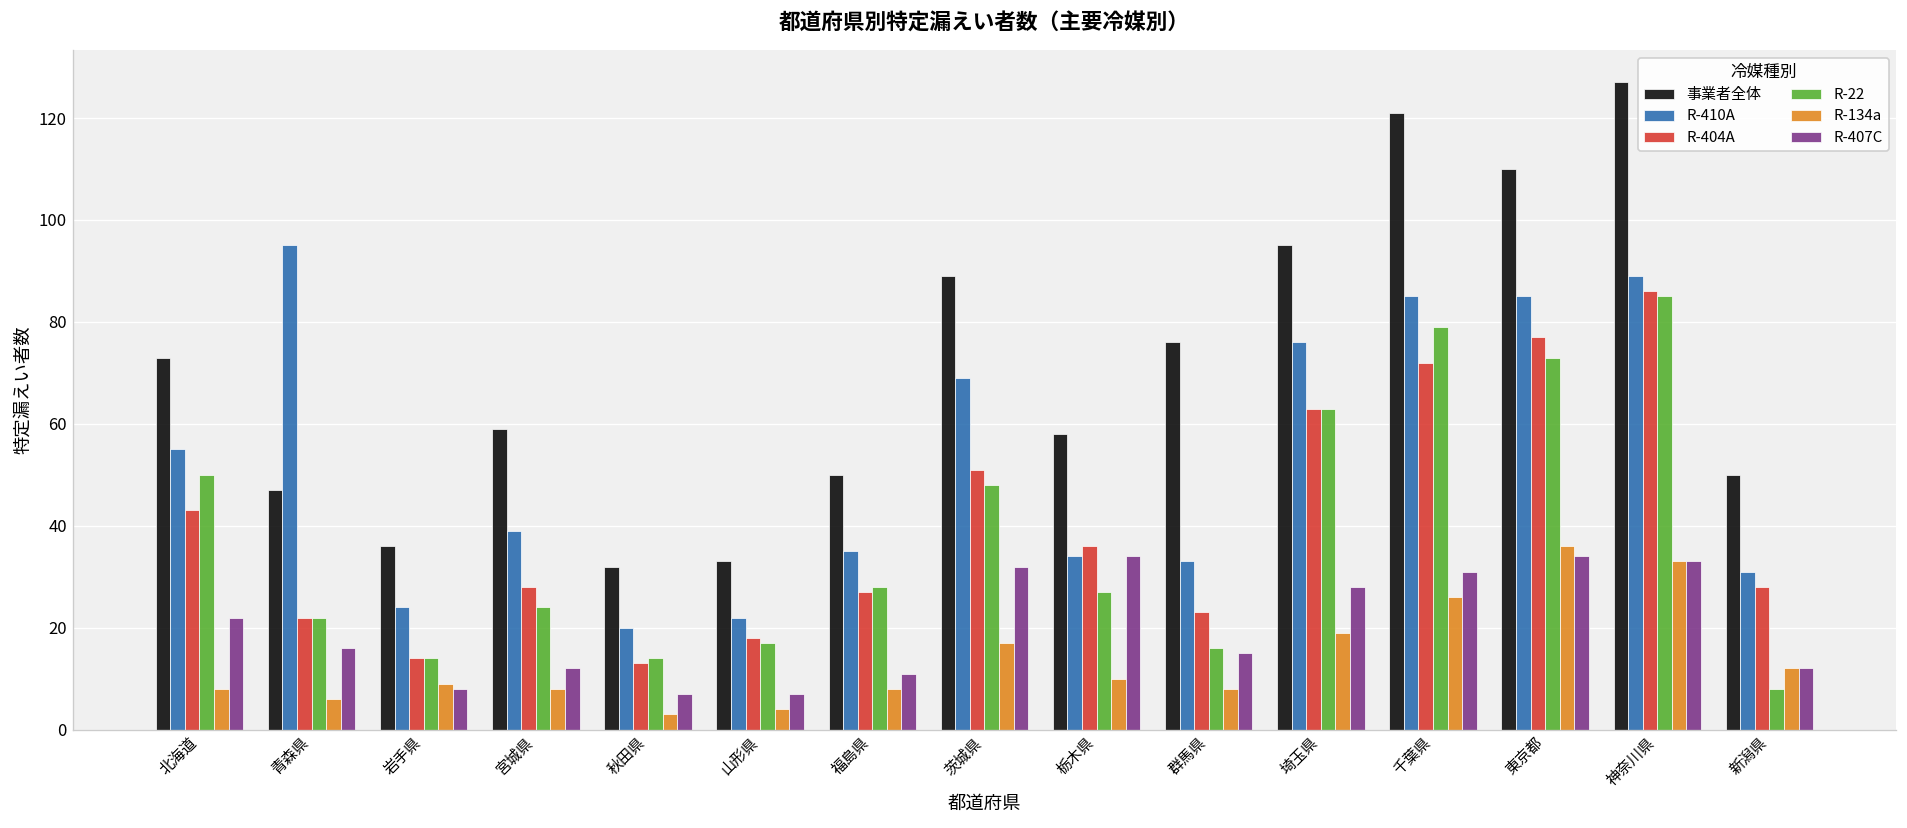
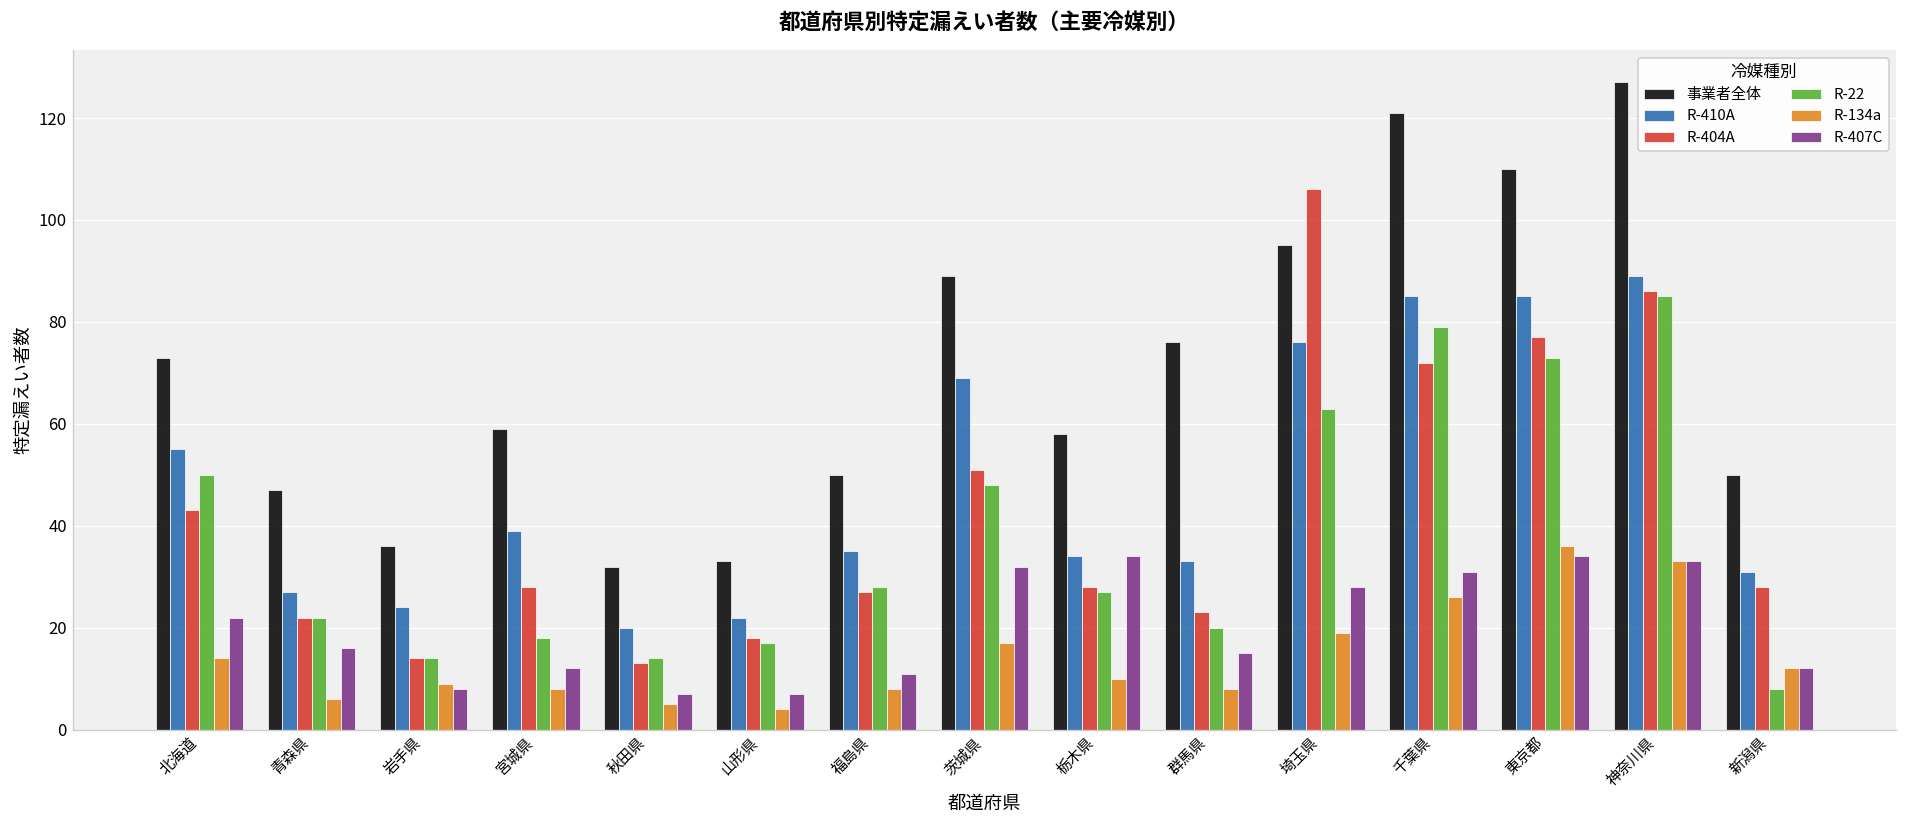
  {
    "事業者全体": {
      "北海道": 73,
      "青森県": 47,
      "岩手県": 36,
      "宮城県": 59,
      "秋田県": 32,
      "山形県": 33,
      "福島県": 50,
      "茨城県": 89,
      "栃木県": 58,
      "群馬県": 76,
      "埼玉県": 95,
      "千葉県": 121,
      "東京都": 110,
      "神奈川県": 127,
      "新潟県": 50
    },
    "R-410A": {
      "北海道": 55,
-     "青森県": 95,
+     "青森県": 27,
      "岩手県": 24,
      "宮城県": 39,
      "秋田県": 20,
      "山形県": 22,
      "福島県": 35,
      "茨城県": 69,
      "栃木県": 34,
      "群馬県": 33,
      "埼玉県": 76,
      "千葉県": 85,
      "東京都": 85,
      "神奈川県": 89,
      "新潟県": 31
    },
    "R-404A": {
      "北海道": 43,
      "青森県": 22,
      "岩手県": 14,
      "宮城県": 28,
      "秋田県": 13,
      "山形県": 18,
      "福島県": 27,
      "茨城県": 51,
-     "栃木県": 36,
+     "栃木県": 28,
      "群馬県": 23,
-     "埼玉県": 63,
+     "埼玉県": 106,
      "千葉県": 72,
      "東京都": 77,
      "神奈川県": 86,
      "新潟県": 28
    },
    "R-22": {
      "北海道": 50,
      "青森県": 22,
      "岩手県": 14,
-     "宮城県": 24,
+     "宮城県": 18,
      "秋田県": 14,
      "山形県": 17,
      "福島県": 28,
      "茨城県": 48,
      "栃木県": 27,
-     "群馬県": 16,
+     "群馬県": 20,
      "埼玉県": 63,
      "千葉県": 79,
      "東京都": 73,
      "神奈川県": 85,
      "新潟県": 8
    },
    "R-134a": {
-     "北海道": 8,
+     "北海道": 14,
      "青森県": 6,
      "岩手県": 9,
      "宮城県": 8,
-     "秋田県": 3,
+     "秋田県": 5,
      "山形県": 4,
      "福島県": 8,
      "茨城県": 17,
      "栃木県": 10,
      "群馬県": 8,
      "埼玉県": 19,
      "千葉県": 26,
      "東京都": 36,
      "神奈川県": 33,
      "新潟県": 12
    },
    "R-407C": {
      "北海道": 22,
      "青森県": 16,
      "岩手県": 8,
      "宮城県": 12,
      "秋田県": 7,
      "山形県": 7,
      "福島県": 11,
      "茨城県": 32,
      "栃木県": 34,
      "群馬県": 15,
      "埼玉県": 28,
      "千葉県": 31,
      "東京都": 34,
      "神奈川県": 33,
      "新潟県": 12
    }
  }
